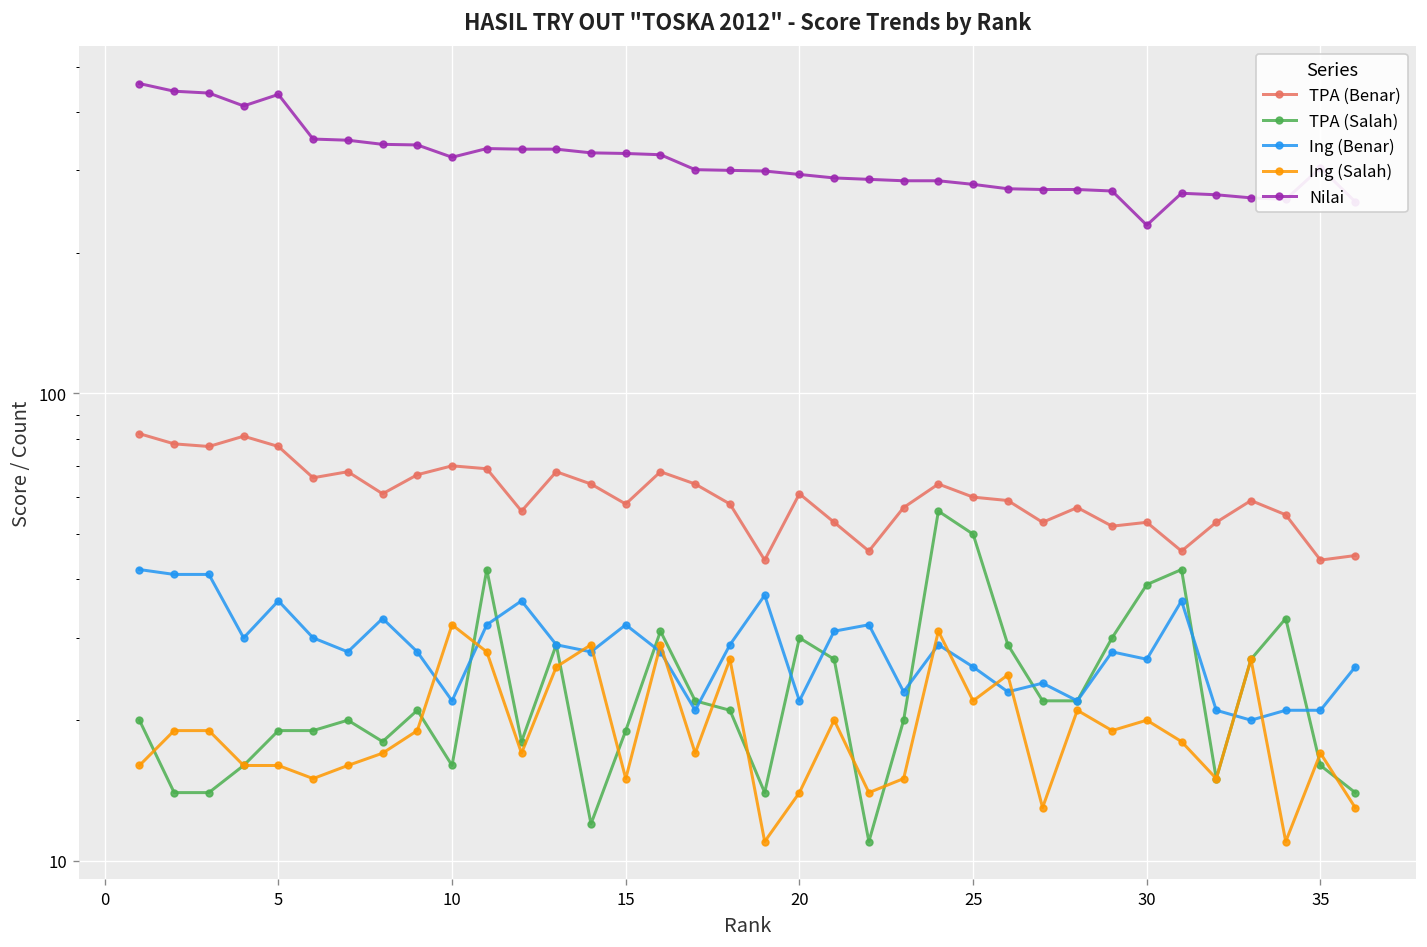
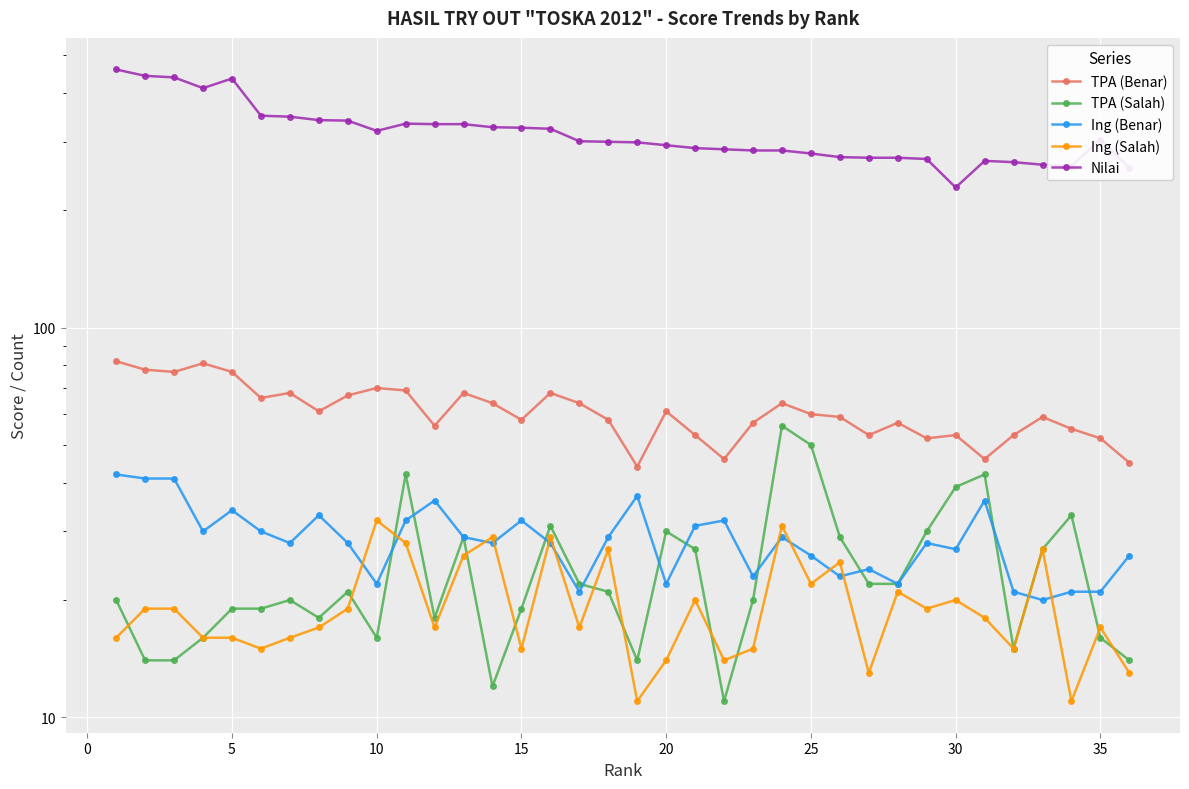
  {
    "TPA (Benar)": {
      "5": 77,
      "10": 70,
      "15": 58,
      "20": 61,
      "25": 60,
      "30": 53,
-     "35": 44
+     "35": 52
    },
    "TPA (Salah)": {
      "5": 19,
      "10": 16,
      "15": 19,
      "20": 30,
      "25": 50,
      "30": 39,
      "35": 16
    },
    "Ing (Benar)": {
-     "5": 36,
+     "5": 34,
      "10": 22,
      "15": 32,
      "20": 22,
      "25": 26,
      "30": 27,
      "35": 21
    },
    "Ing (Salah)": {
      "5": 16,
      "10": 32,
      "15": 15,
      "20": 14,
      "25": 22,
      "30": 20,
      "35": 17
    },
    "Nilai": {
      "5": 440,
      "10": 320,
      "15": 330,
      "20": 290,
      "25": 280,
      "30": 230
    }
  }
